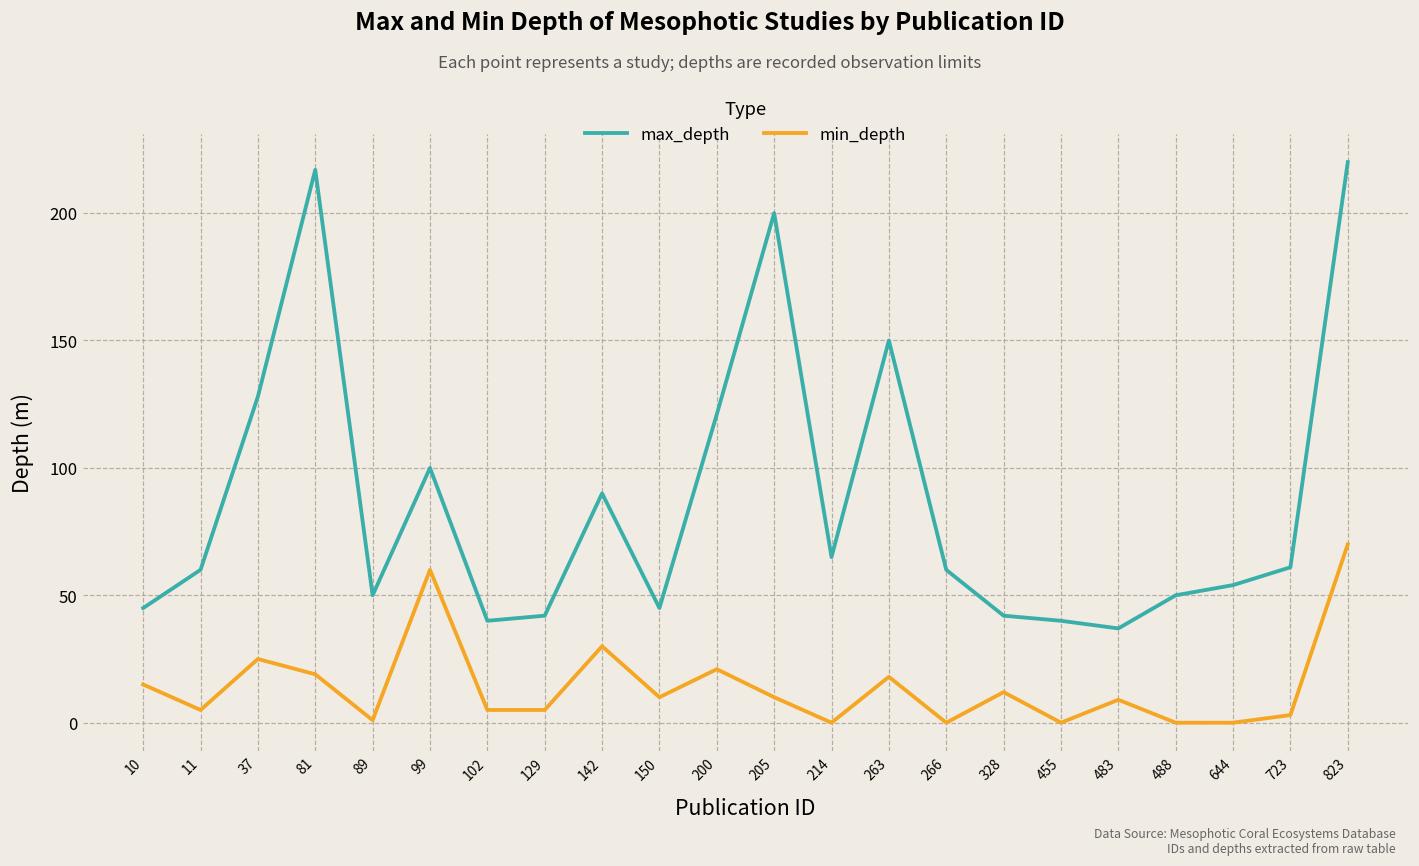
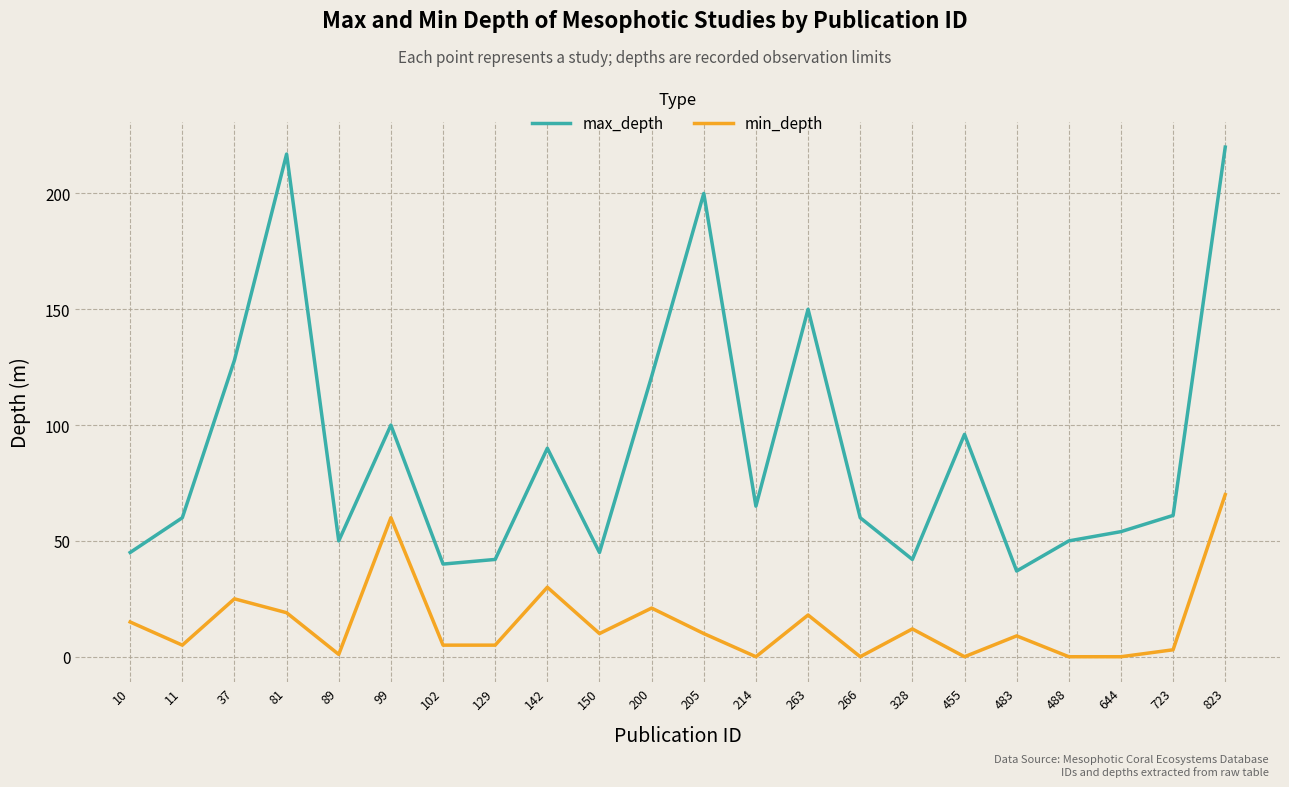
  {
    "max_depth": {
      "10": 45,
      "11": 60,
      "37": 128,
      "81": 217,
      "89": 50,
      "99": 100,
      "102": 40,
      "129": 42,
      "142": 90,
      "150": 45,
      "200": 121,
      "205": 200,
      "214": 65,
      "263": 150,
      "266": 60,
      "328": 42,
-     "455": 40,
+     "455": 96,
      "483": 37,
      "488": 50,
      "644": 54,
      "723": 61,
      "823": 220
    },
    "min_depth": {
      "10": 15,
      "11": 5,
      "37": 25,
      "81": 19,
      "89": 1,
      "99": 60,
      "102": 5,
      "129": 5,
      "142": 30,
      "150": 10,
      "200": 21,
      "205": 10,
      "214": 0,
      "263": 18,
      "266": 0,
      "328": 12,
      "455": 0,
      "483": 9,
      "488": 0,
      "644": 0,
      "723": 3,
      "823": 70
    }
  }
